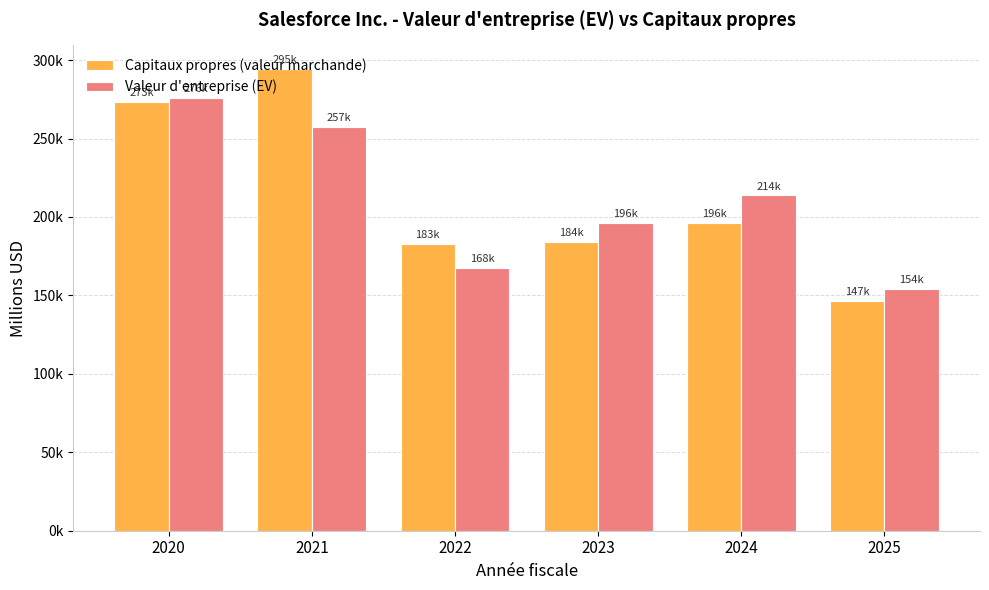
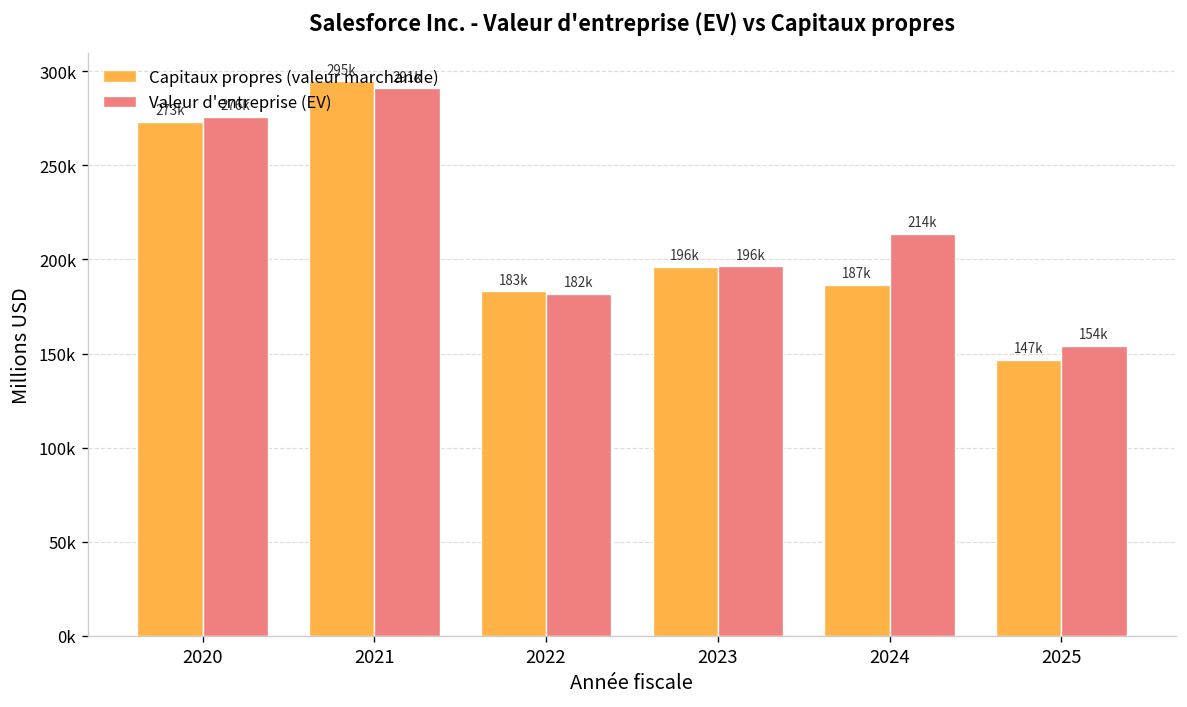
  {
    "Capitaux propres (valeur marchande)": {
      "2020": "273k",
      "2021": "295k",
      "2022": "183k",
-     "2023": "184k",
-     "2024": "196k",
+     "2023": "196k",
+     "2024": "187k",
      "2025": "147k"
    },
    "Valeur d'entreprise (EV)": {
      "2020": "276k",
-     "2021": "257k",
-     "2022": "168k",
+     "2021": "291k",
+     "2022": "182k",
      "2023": "196k",
      "2024": "214k",
      "2025": "154k"
    }
  }
